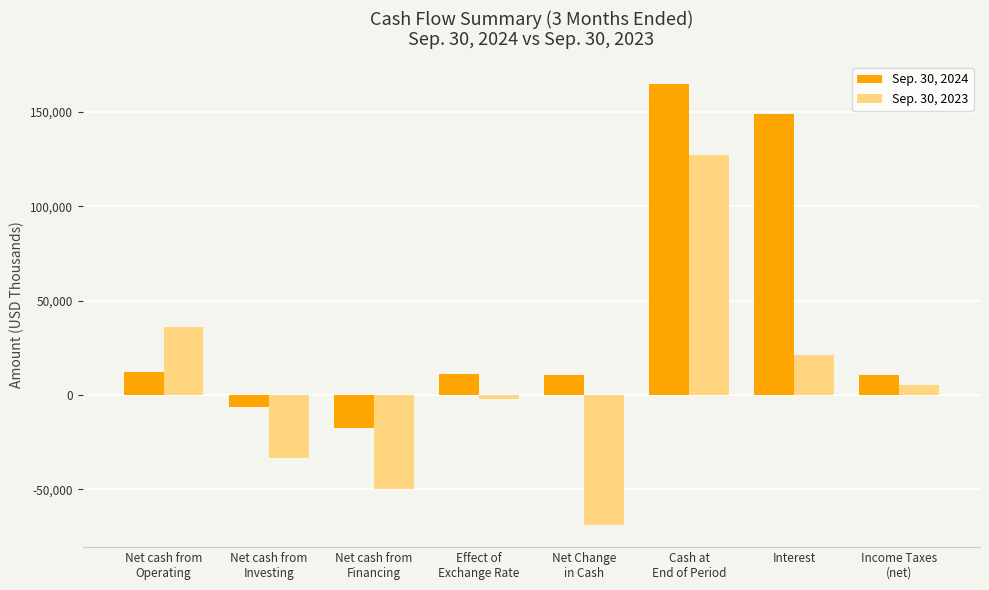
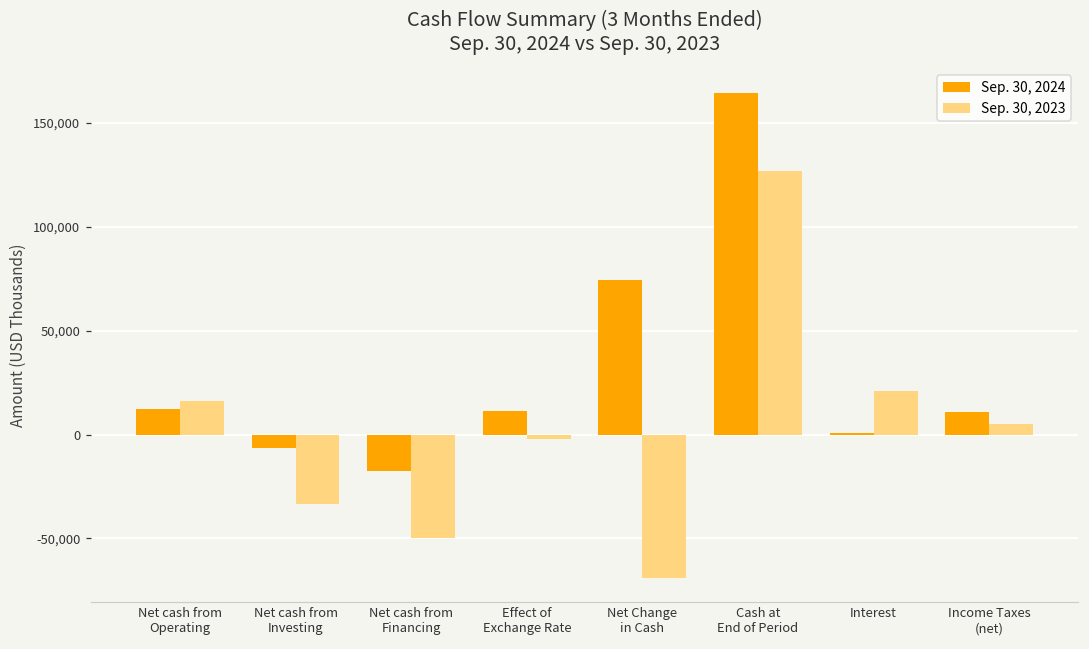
  {
    "Sep. 30, 2024": {
      "Net cash from Operating": "12,000",
      "Net cash from Investing": "-6,000",
      "Net cash from Financing": "-18,000",
      "Effect of Exchange Rate": "11,000",
-     "Net Change in Cash": "10,000",
+     "Net Change in Cash": "74,000",
      "Cash at End of Period": "165,000",
-     "Interest": "149,000",
+     "Interest": "1,000",
      "Income Taxes (net)": "11,000"
    },
    "Sep. 30, 2023": {
-     "Net cash from Operating": "36,000",
+     "Net cash from Operating": "16,000",
      "Net cash from Investing": "-33,000",
      "Net cash from Financing": "-50,000",
      "Effect of Exchange Rate": "-2,000",
      "Net Change in Cash": "-69,000",
      "Cash at End of Period": "127,000",
      "Interest": "21,000",
      "Income Taxes (net)": "5,000"
    }
  }
